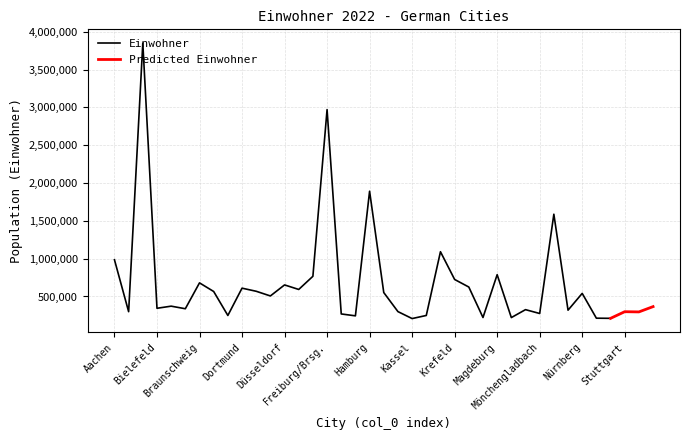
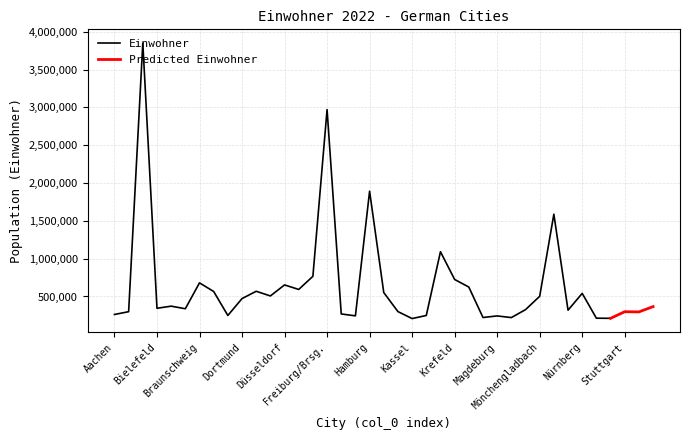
  {
    "Einwohner": {
-     "Aachen": "1,000,000",
+     "Aachen": "300,000",
      "Bielefeld": "300,000",
      "Braunschweig": "700,000",
-     "Dortmund": "600,000",
+     "Dortmund": "500,000",
      "Düsseldorf": "700,000",
      "Freiburg/Brsg.": "3,000,000",
      "Hamburg": "1,900,000",
      "Kassel": "200,000",
      "Krefeld": "700,000",
-     "Magdeburg": "800,000",
-     "Mönchengladbach": "300,000",
+     "Magdeburg": "200,000",
+     "Mönchengladbach": "500,000",
      "Nürnberg": "500,000"
    },
    "Predicted Einwohner": {
      "Stuttgart": "300,000"
    }
  }
